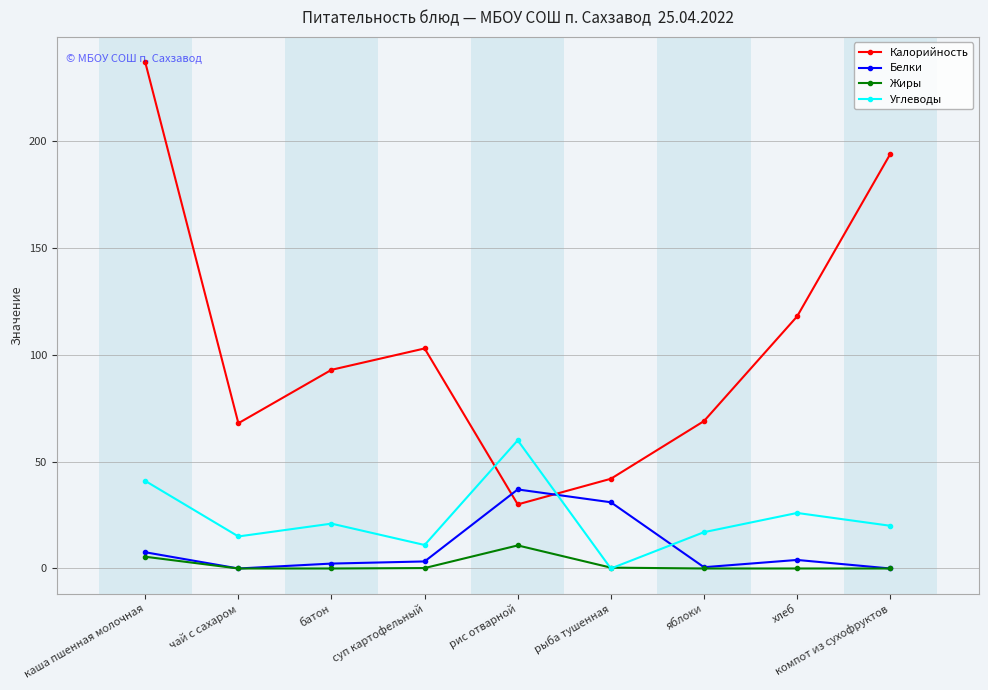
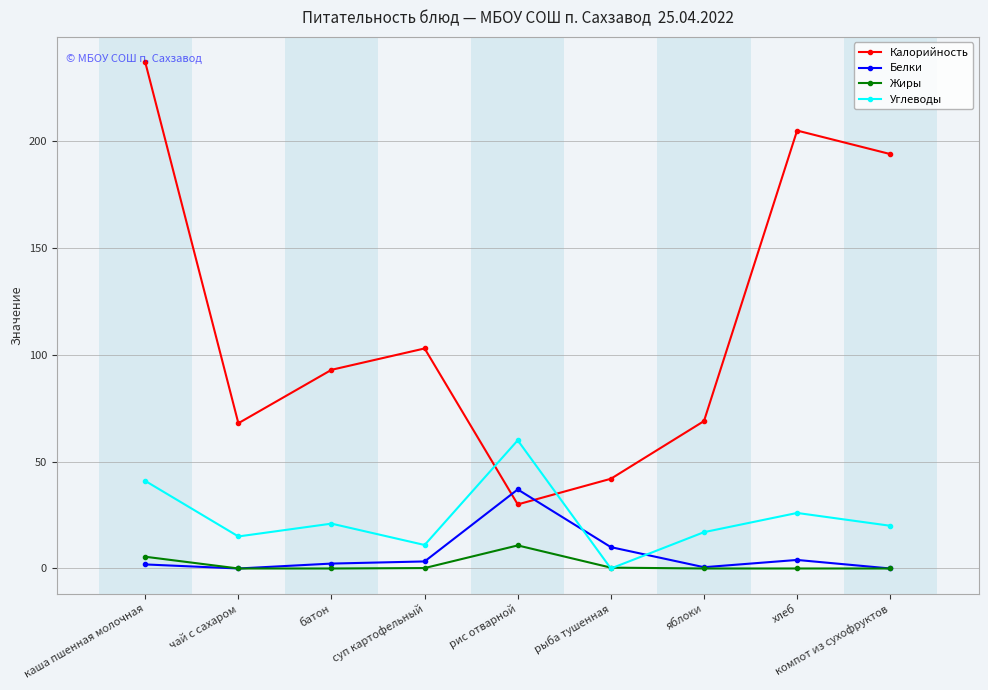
  {
    "Калорийность": {
      "каша пшенная молочная": 237,
      "чай с сахаром": 68,
      "батон": 93,
      "суп картофельный": 103,
      "рис отварной": 30,
      "рыба тушенная": 42,
      "яблоки": 69,
-     "хлеб": 118,
+     "хлеб": 205,
      "компот из сухофруктов": 194
    },
    "Белки": {
-     "каша пшенная молочная": 8,
+     "каша пшенная молочная": 2,
      "батон": 2,
      "суп картофельный": 3,
      "рис отварной": 37,
-     "рыба тушенная": 31,
+     "рыба тушенная": 10,
      "хлеб": 4
    },
    "Жиры": {
      "каша пшенная молочная": 6,
      "батон": 0,
      "суп картофельный": 0,
      "рис отварной": 11,
      "хлеб": 0
    },
    "Углеводы": {
      "каша пшенная молочная": 41,
      "чай с сахаром": 15,
      "батон": 21,
      "суп картофельный": 11,
      "рис отварной": 60,
      "яблоки": 17,
      "хлеб": 26,
      "компот из сухофруктов": 20
    }
  }
